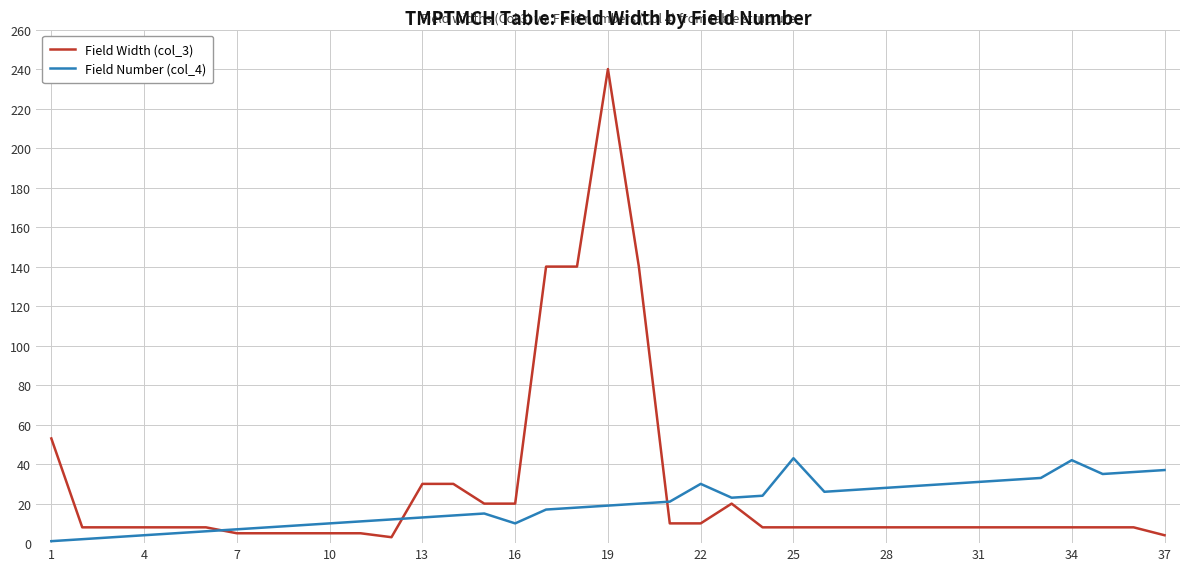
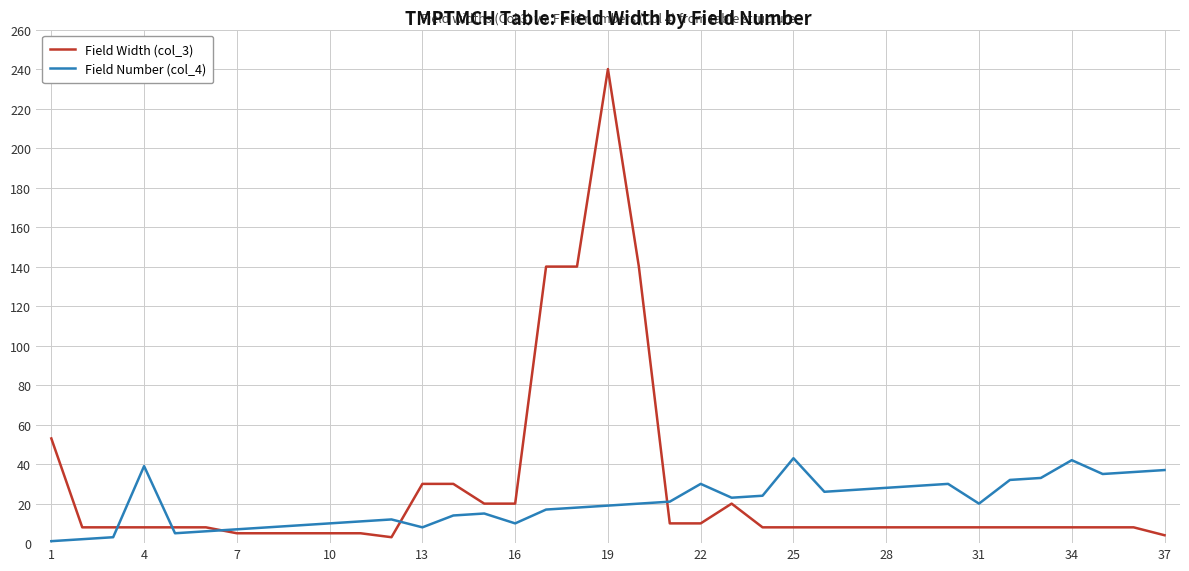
  {
    "Field Width (col_3)": {
      "1": 53,
      "4": 8,
      "7": 5,
      "10": 5,
      "13": 30,
      "16": 20,
      "19": 240,
      "22": 10,
      "25": 8,
      "28": 8,
      "31": 8,
      "34": 8,
      "37": 4
    },
    "Field Number (col_4)": {
      "1": 1,
-     "4": 4,
+     "4": 39,
      "7": 7,
      "10": 10,
-     "13": 13,
+     "13": 8,
      "16": 10,
      "19": 19,
      "22": 30,
      "25": 43,
      "28": 28,
-     "31": 31,
+     "31": 20,
      "34": 42,
      "37": 37
    }
  }
